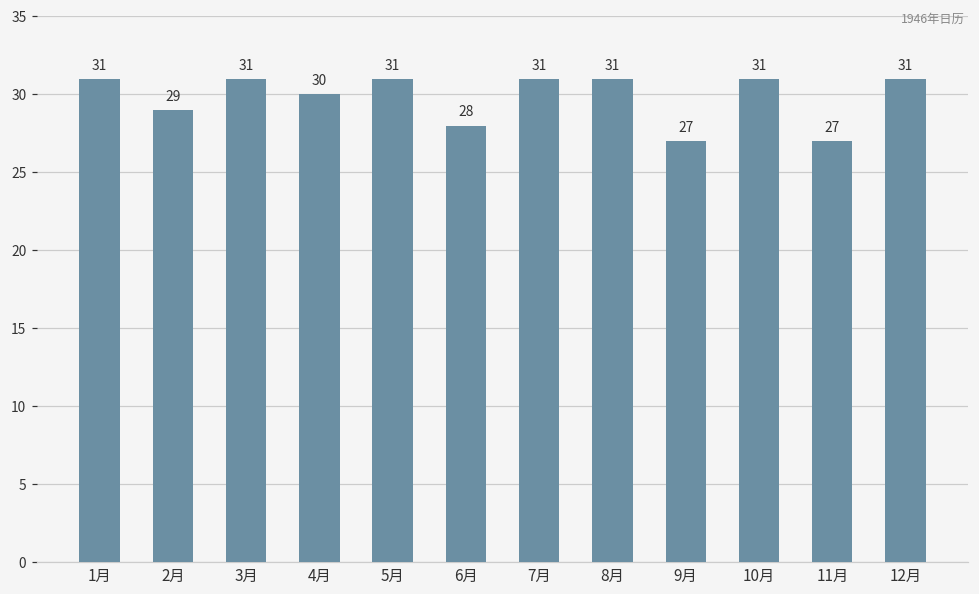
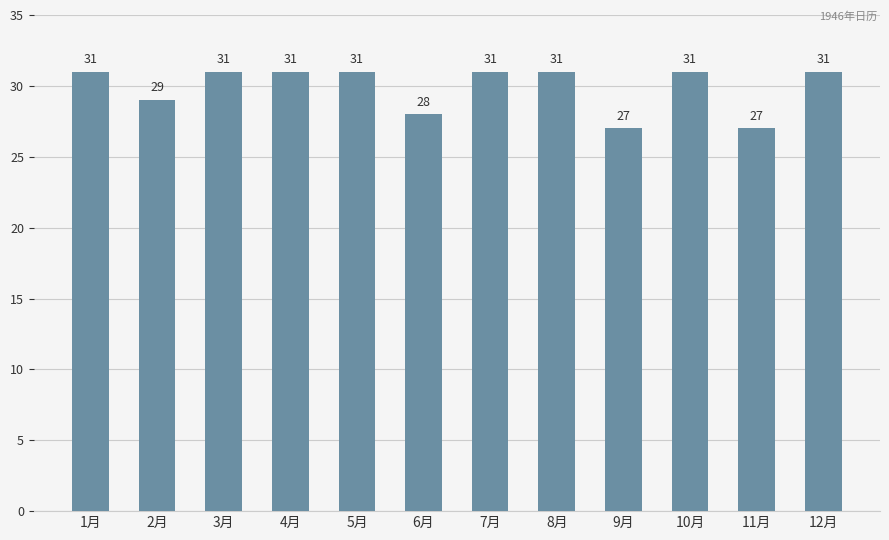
  {
    "1月": 31,
    "2月": 29,
    "3月": 31,
-   "4月": 30,
+   "4月": 31,
    "5月": 31,
    "6月": 28,
    "7月": 31,
    "8月": 31,
    "9月": 27,
    "10月": 31,
    "11月": 27,
    "12月": 31
  }
